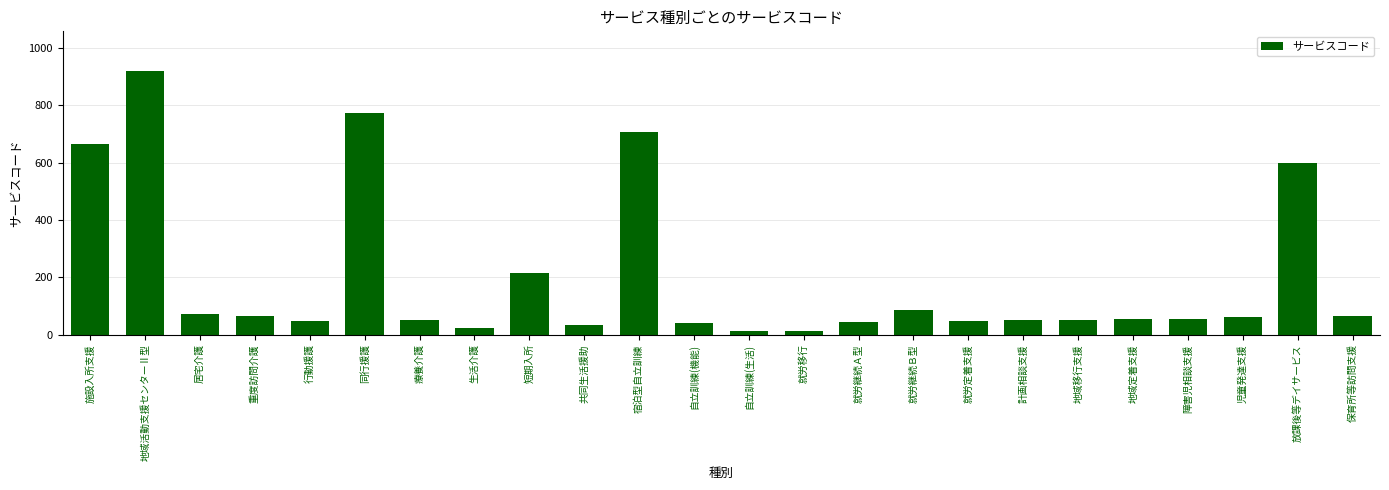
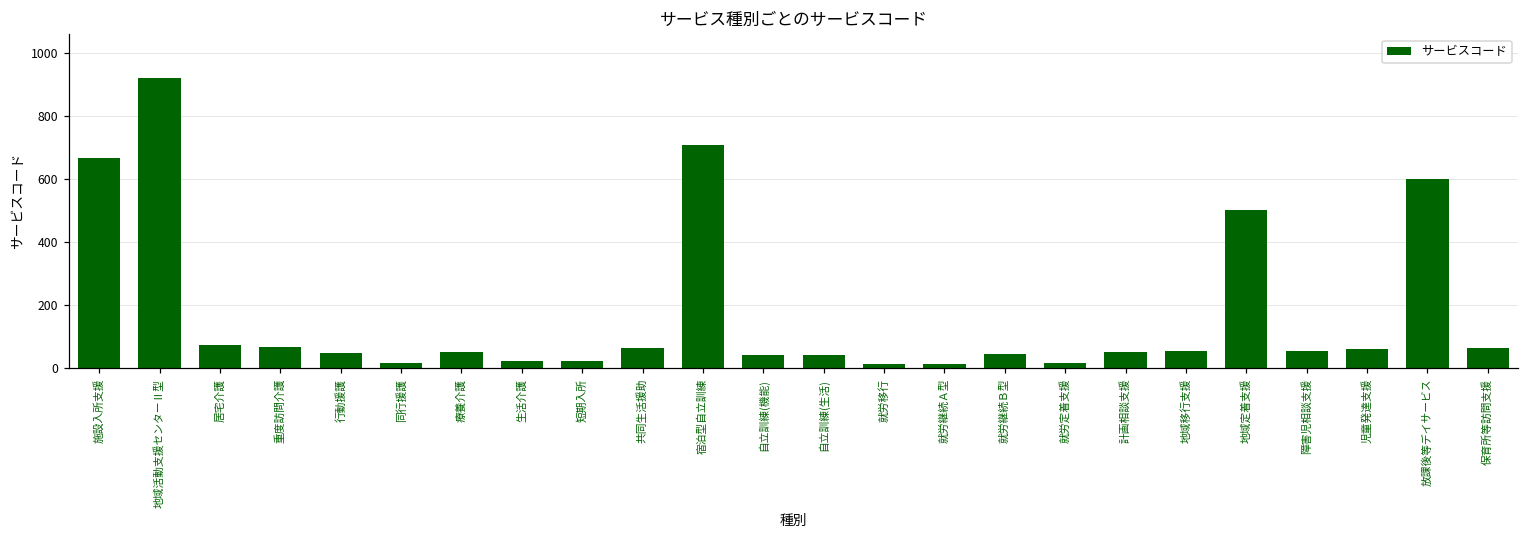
  {
    "施設入所支援": 670,
    "地域活動支援センターⅡ型": 920,
    "居宅介護": 70,
    "重度訪問介護": 70,
    "行動援護": 50,
-   "同行援護": 770,
+   "同行援護": 20,
    "療養介護": 50,
    "生活介護": 20,
-   "短期入所": 210,
-   "共同生活援助": 30,
+   "短期入所": 20,
+   "共同生活援助": 60,
    "宿泊型自立訓練": 710,
    "自立訓練(機能)": 40,
-   "自立訓練(生活)": 10,
+   "自立訓練(生活)": 40,
    "就労移行": 10,
-   "就労継続Ａ型": 50,
-   "就労継続Ｂ型": 90,
-   "就労定着支援": 50,
+   "就労継続Ａ型": 10,
+   "就労継続Ｂ型": 50,
+   "就労定着支援": 20,
    "計画相談支援": 50,
    "地域移行支援": 50,
-   "地域定着支援": 50,
+   "地域定着支援": 500,
    "障害児相談支援": 60,
    "児童発達支援": 60,
    "放課後等デイサービス": 600,
    "保育所等訪問支援": 60
  }
